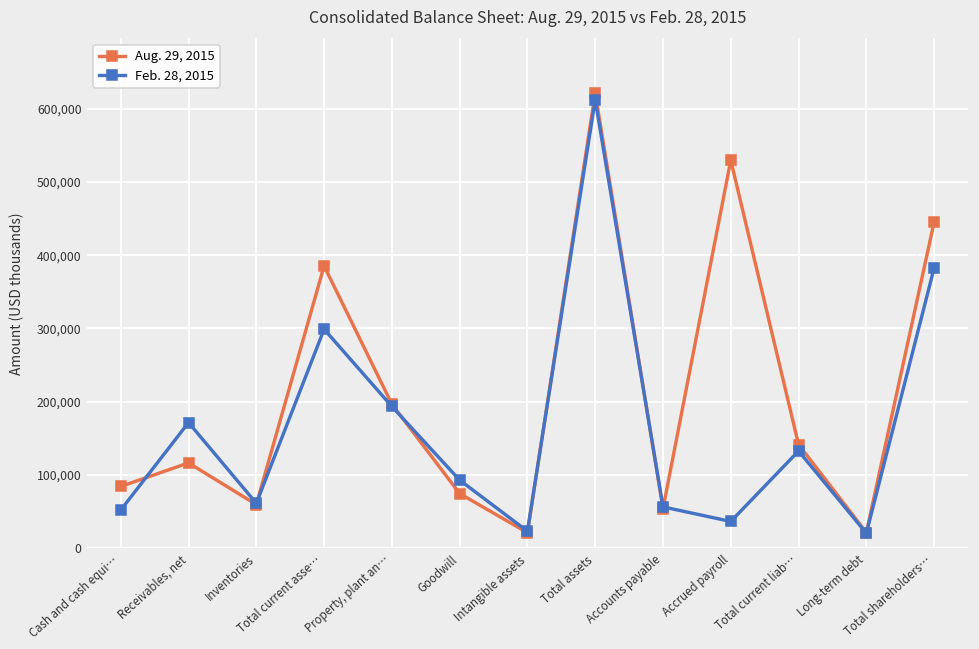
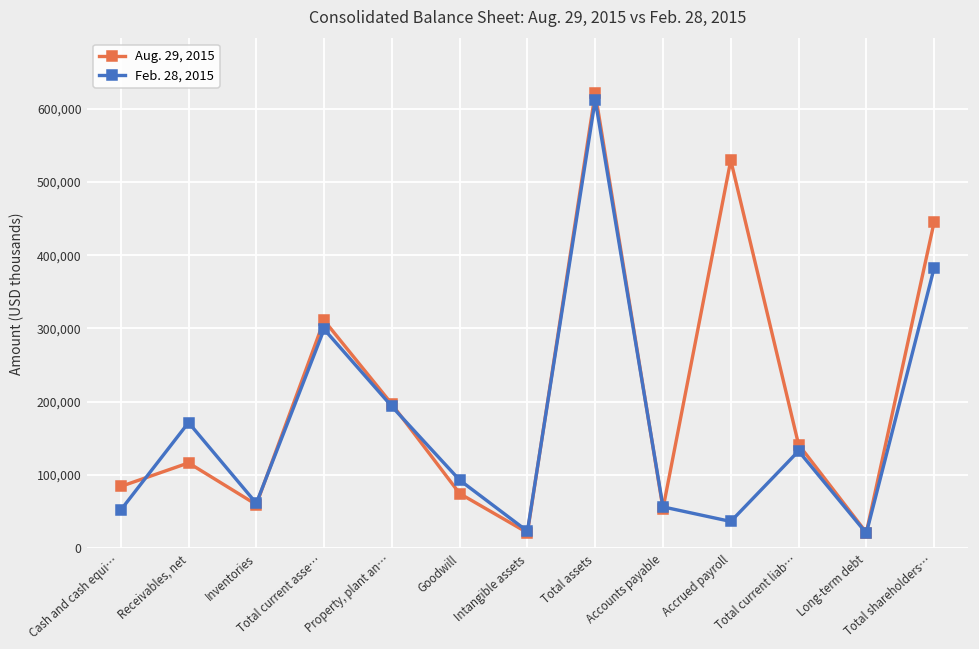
  {
    "Aug. 29, 2015": {
      "Cash and cash equi…": "80,000",
      "Receivables, net": "120,000",
-     "Total current asse…": "390,000",
+     "Total current asse…": "310,000",
      "Goodwill": "70,000",
      "Total assets": "620,000",
      "Accrued payroll": "530,000",
      "Total current liab…": "140,000",
      "Total shareholders…": "450,000"
    },
    "Feb. 28, 2015": {
      "Cash and cash equi…": "50,000",
      "Receivables, net": "170,000",
      "Total current asse…": "300,000",
      "Goodwill": "90,000",
      "Total assets": "610,000",
      "Accrued payroll": "40,000",
      "Total current liab…": "130,000",
      "Total shareholders…": "380,000"
    }
  }
